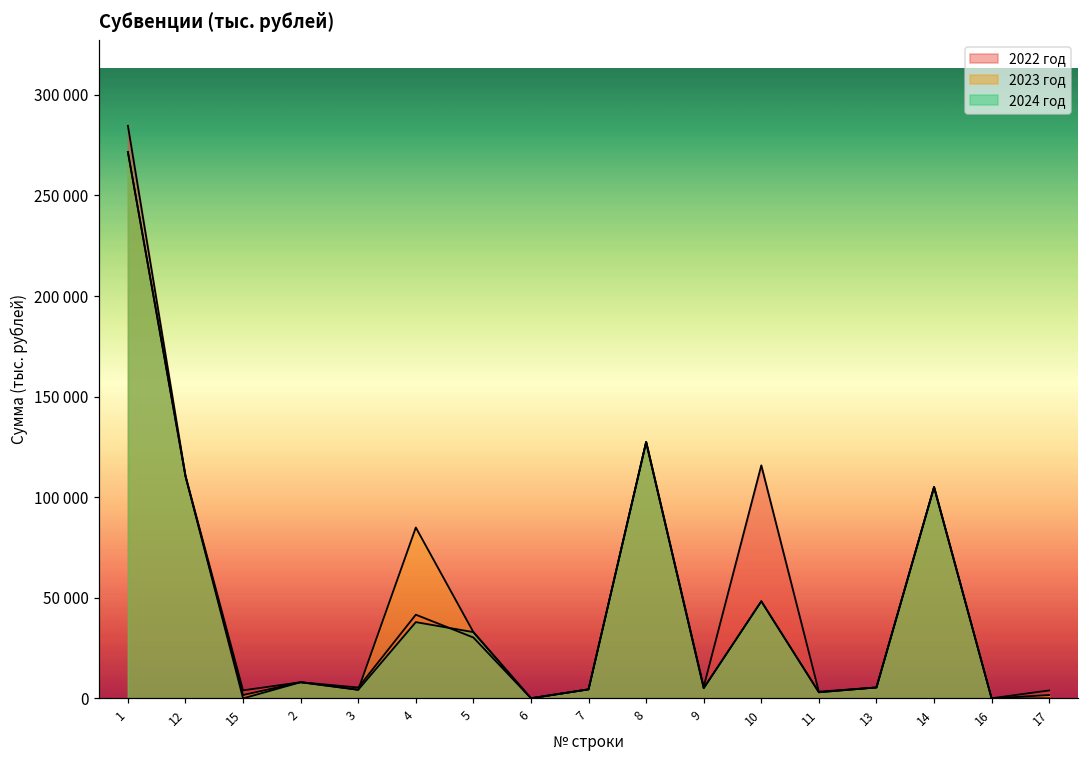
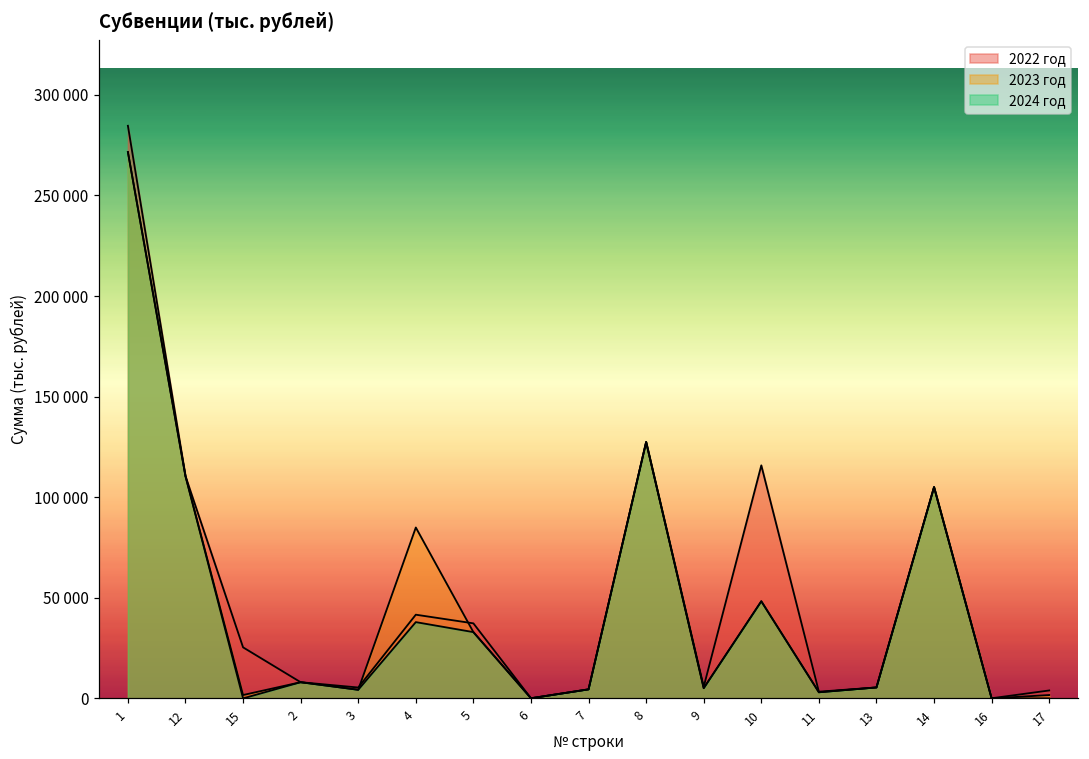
  {
    "2022 год": {
      "1": 285000,
-     "15": 4000,
+     "15": 25000,
      "4": 42000,
-     "5": 30000,
+     "5": 37000,
      "10": 116000,
      "17": 4000
    },
    "2023 год": {
      "15": 2000,
      "4": 85000,
      "17": 2000
    },
    "2024 год": {
      "15": 0,
      "4": 38000,
      "17": 0
    }
  }
